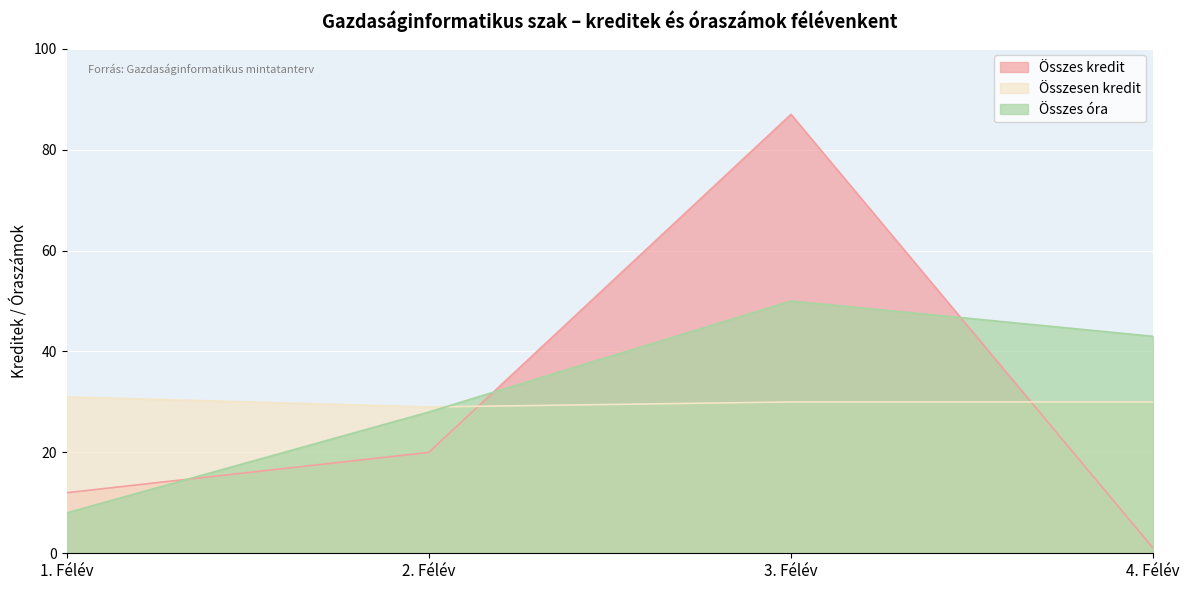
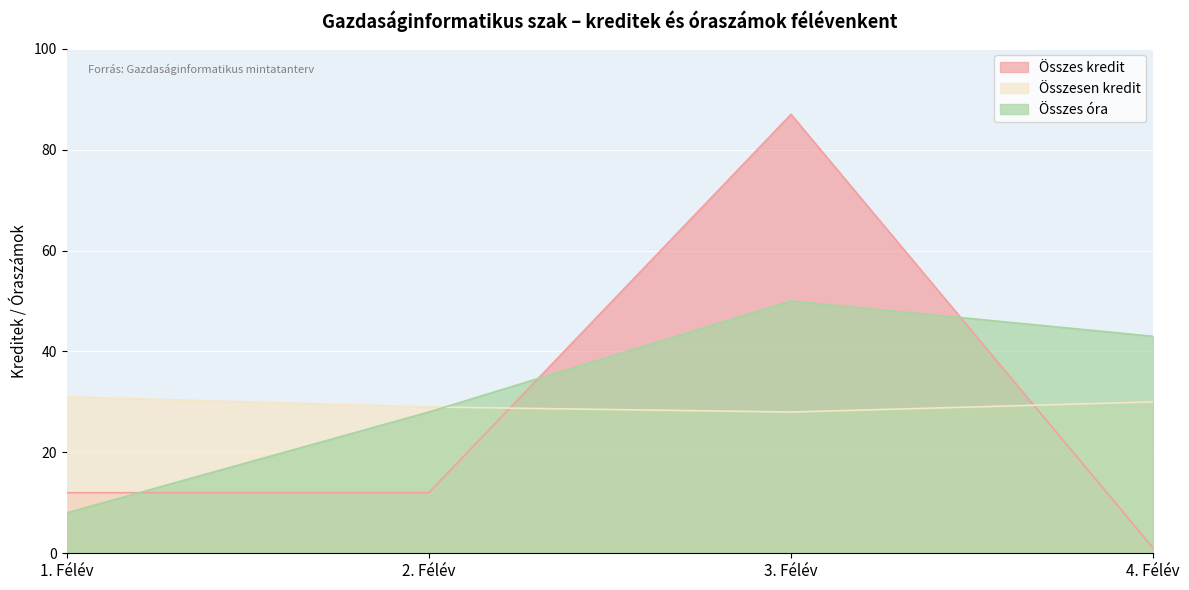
  {
    "Összes kredit": {
      "1. Félév": 12,
-     "2. Félév": 20,
+     "2. Félév": 12,
      "3. Félév": 87,
      "4. Félév": 1
    },
    "Összesen kredit": {
      "1. Félév": 31,
      "2. Félév": 29,
-     "3. Félév": 30,
+     "3. Félév": 28,
      "4. Félév": 30
    },
    "Összes óra": {
      "1. Félév": 8,
      "2. Félév": 28,
      "3. Félév": 50,
      "4. Félév": 43
    }
  }
